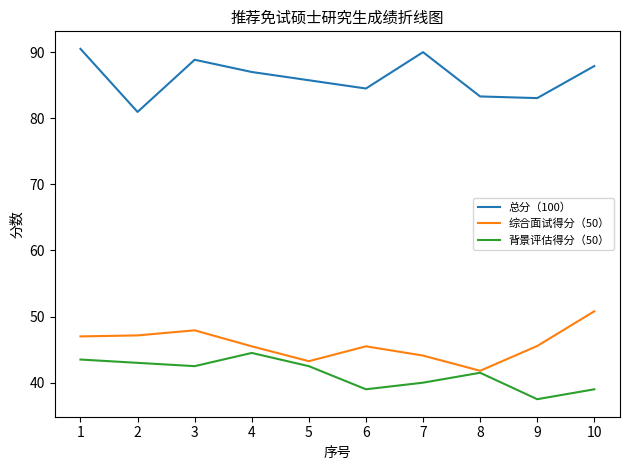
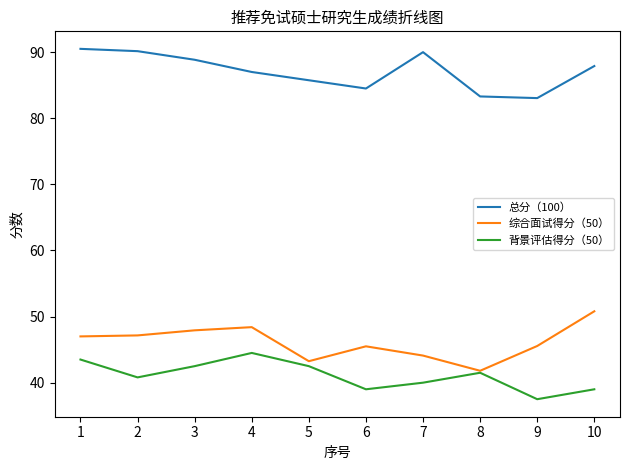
  {
    "总分（100）": {
      "1": 91,
-     "2": 81,
+     "2": 90,
      "3": 89,
      "4": 87,
      "5": 86,
      "6": 85,
      "7": 90,
      "8": 83,
      "9": 83,
      "10": 88
    },
    "综合面试得分（50）": {
      "1": 47,
      "2": 47,
      "3": 48,
-     "4": 46,
+     "4": 48,
      "5": 43,
      "6": 46,
      "7": 44,
      "9": 46,
      "10": 51
    },
    "背景评估得分（50）": {
      "1": 44,
-     "2": 43,
+     "2": 41,
      "3": 43,
      "4": 45,
      "5": 43,
      "6": 39,
      "7": 40,
      "9": 38,
      "10": 39
    }
  }
